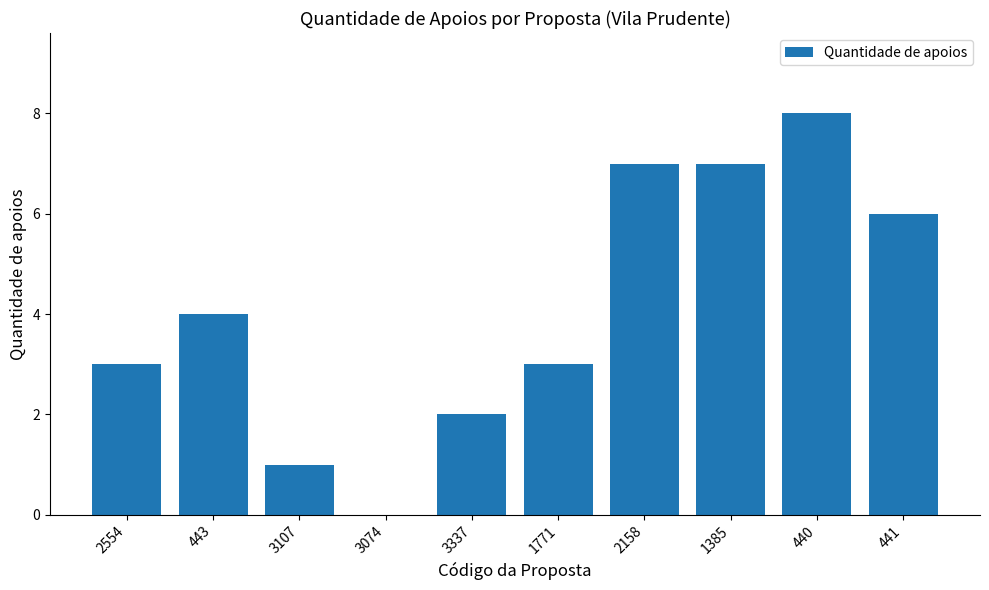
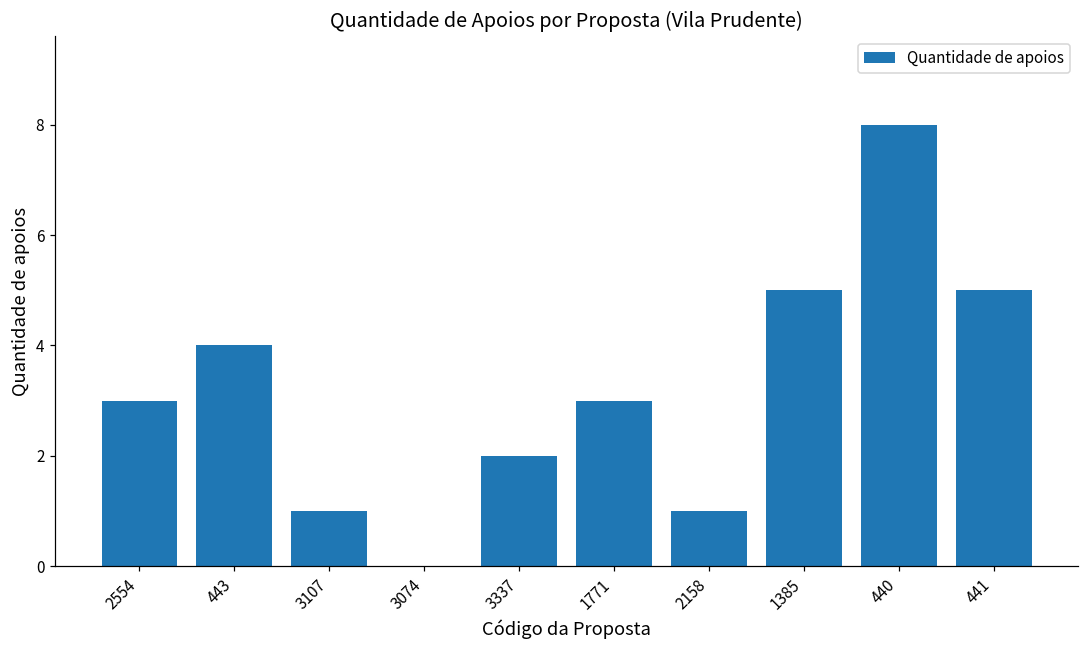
  {
    "2554": 3,
    "443": 4,
    "3107": 1,
    "3074": 0,
    "3337": 2,
    "1771": 3,
-   "2158": 7,
-   "1385": 7,
+   "2158": 1,
+   "1385": 5,
    "440": 8,
-   "441": 6
+   "441": 5
  }
